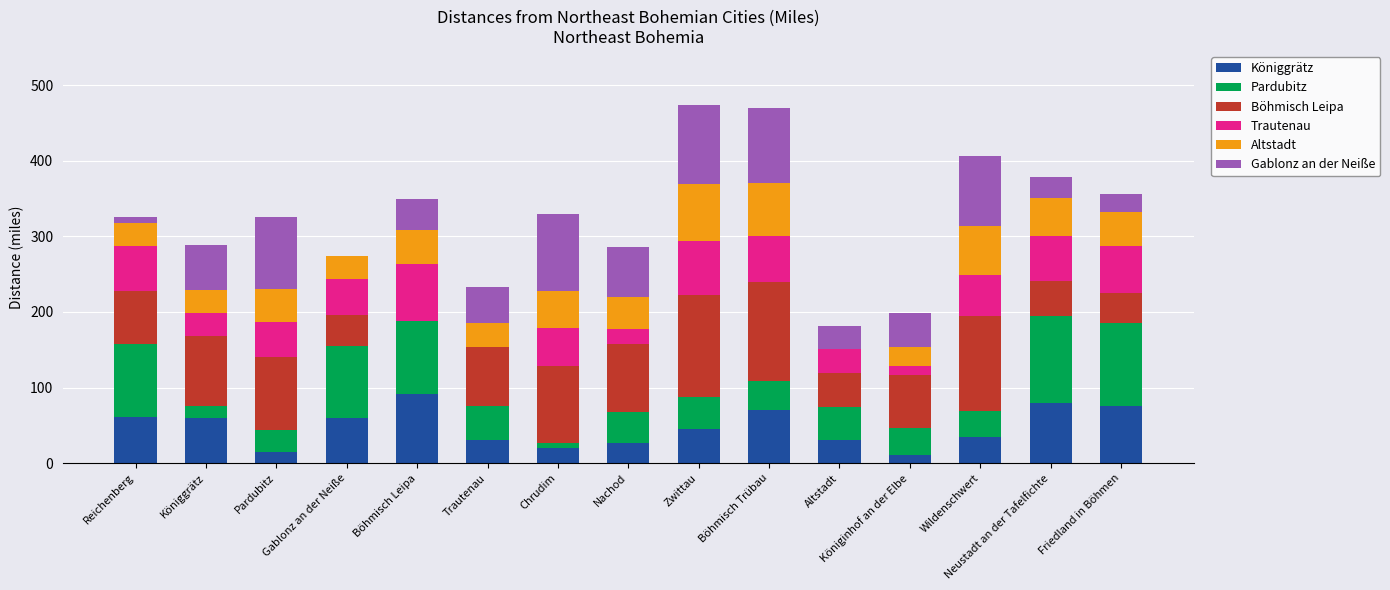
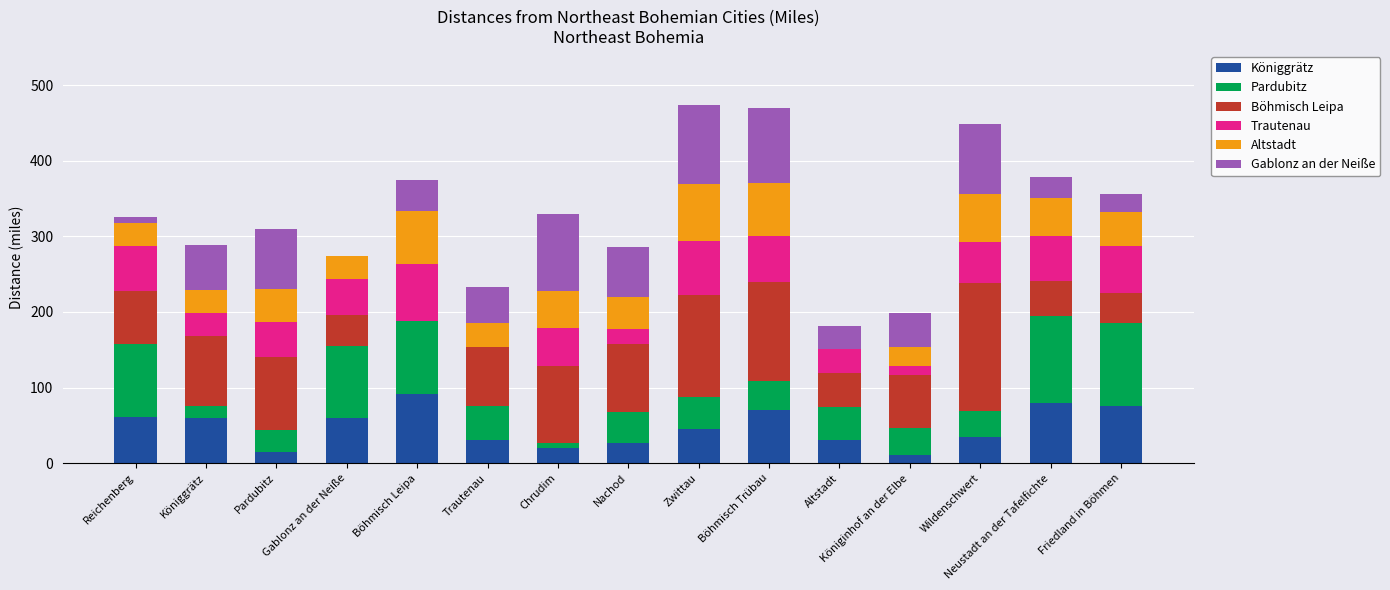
  {
    "Königgrätz": {
      "Reichenberg": 60,
      "Königgrätz": 60,
      "Pardubitz": 20,
      "Gablonz an der Neiße": 60,
      "Böhmisch Leipa": 90,
      "Trautenau": 30,
      "Chrudim": 20,
      "Nachod": 30,
      "Zwittau": 50,
      "Böhmisch Trübau": 70,
      "Altstadt": 30,
      "Königinhof an der Elbe": 10,
      "Wildenschwert": 40,
      "Neustadt an der Tafelfichte": 80,
      "Friedland in Böhmen": 80
    },
    "Pardubitz": {
      "Reichenberg": 100,
      "Königgrätz": 20,
      "Pardubitz": 30,
      "Gablonz an der Neiße": 100,
      "Böhmisch Leipa": 100,
      "Trautenau": 50,
      "Chrudim": 10,
      "Nachod": 40,
      "Zwittau": 40,
      "Böhmisch Trübau": 40,
      "Altstadt": 40,
      "Königinhof an der Elbe": 40,
      "Wildenschwert": 30,
      "Neustadt an der Tafelfichte": 120,
      "Friedland in Böhmen": 110
    },
    "Böhmisch Leipa": {
      "Reichenberg": 70,
      "Königgrätz": 90,
      "Pardubitz": 100,
      "Gablonz an der Neiße": 40,
      "Böhmisch Leipa": 0,
      "Trautenau": 80,
      "Chrudim": 100,
      "Nachod": 90,
      "Zwittau": 140,
      "Böhmisch Trübau": 130,
      "Altstadt": 50,
      "Königinhof an der Elbe": 70,
-     "Wildenschwert": 130,
+     "Wildenschwert": 170,
      "Neustadt an der Tafelfichte": 50,
      "Friedland in Böhmen": 40
    },
    "Trautenau": {
      "Reichenberg": 60,
      "Königgrätz": 30,
      "Pardubitz": 50,
      "Gablonz an der Neiße": 50,
      "Böhmisch Leipa": 80,
      "Trautenau": 0,
      "Chrudim": 50,
      "Nachod": 20,
      "Zwittau": 70,
      "Böhmisch Trübau": 60,
      "Altstadt": 30,
      "Königinhof an der Elbe": 10,
      "Wildenschwert": 50,
      "Neustadt an der Tafelfichte": 60,
      "Friedland in Böhmen": 60
    },
    "Altstadt": {
      "Reichenberg": 30,
      "Königgrätz": 30,
      "Pardubitz": 40,
      "Gablonz an der Neiße": 30,
-     "Böhmisch Leipa": 40,
+     "Böhmisch Leipa": 70,
      "Trautenau": 30,
      "Chrudim": 50,
      "Nachod": 40,
      "Zwittau": 80,
      "Böhmisch Trübau": 70,
      "Altstadt": 0,
      "Königinhof an der Elbe": 20,
      "Wildenschwert": 60,
      "Neustadt an der Tafelfichte": 50,
      "Friedland in Böhmen": 50
    },
    "Gablonz an der Neiße": {
      "Reichenberg": 10,
      "Königgrätz": 60,
-     "Pardubitz": 100,
+     "Pardubitz": 80,
      "Gablonz an der Neiße": 0,
      "Böhmisch Leipa": 40,
      "Trautenau": 50,
      "Chrudim": 100,
      "Nachod": 70,
      "Zwittau": 110,
      "Böhmisch Trübau": 100,
      "Altstadt": 30,
      "Königinhof an der Elbe": 50,
      "Wildenschwert": 90,
      "Neustadt an der Tafelfichte": 30,
      "Friedland in Böhmen": 20
    }
  }
